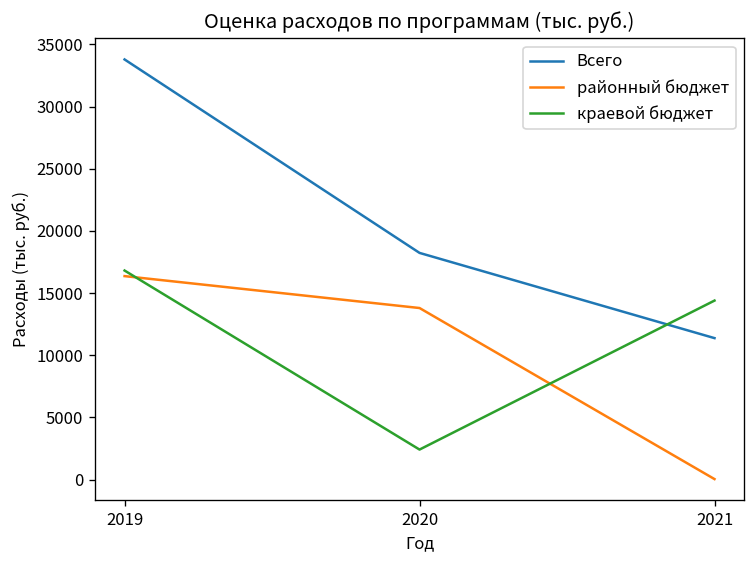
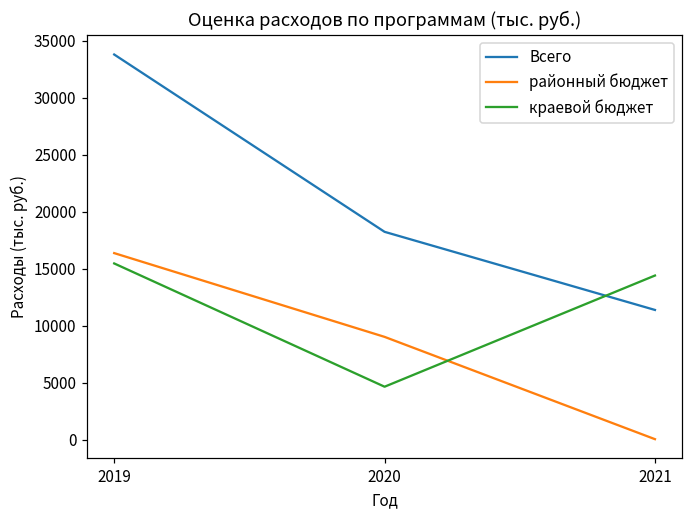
  {
    "Всего": {
      "2019": 33800,
      "2020": 18200,
      "2021": 11400
    },
    "районный бюджет": {
      "2019": 16400,
-     "2020": 13800,
+     "2020": 9000,
      "2021": 0
    },
    "краевой бюджет": {
-     "2019": 16800,
-     "2020": 2400,
+     "2019": 15500,
+     "2020": 4600,
      "2021": 14400
    }
  }
